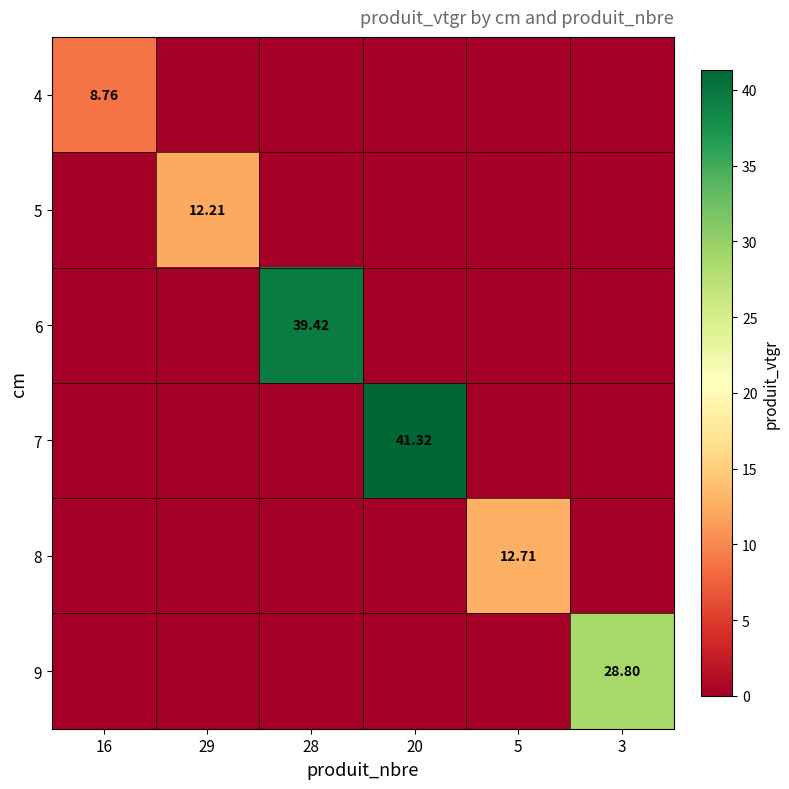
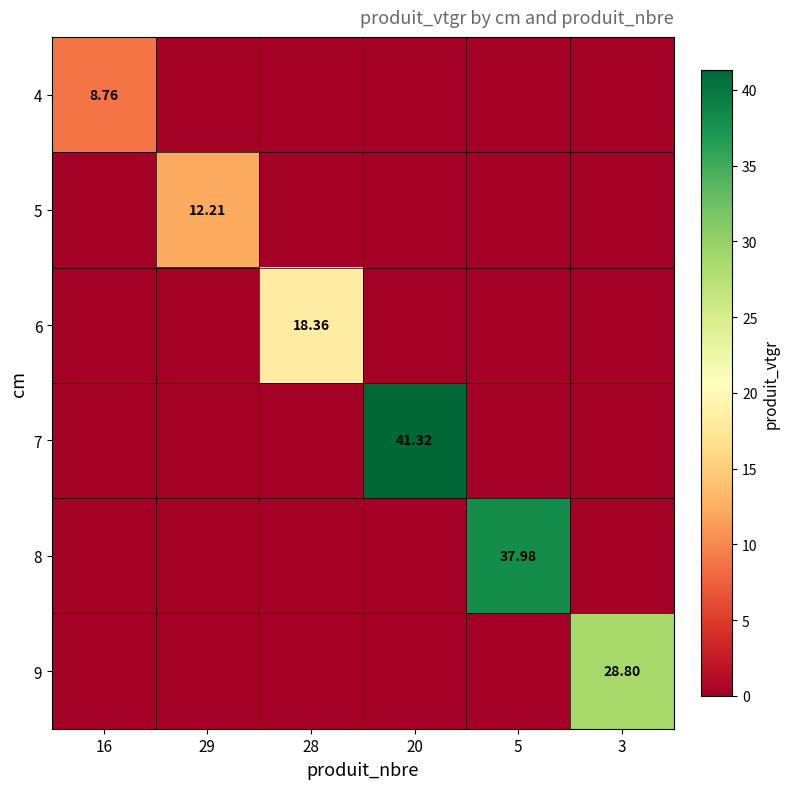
  {
    "4": {
      "16": 8.76
    },
    "5": {
      "29": 12.21
    },
    "6": {
-     "28": 39.42
+     "28": 18.36
    },
    "7": {
      "20": 41.32
    },
    "8": {
-     "5": 12.71
+     "5": 37.98
    },
    "9": {
      "3": 28.80
    }
  }
